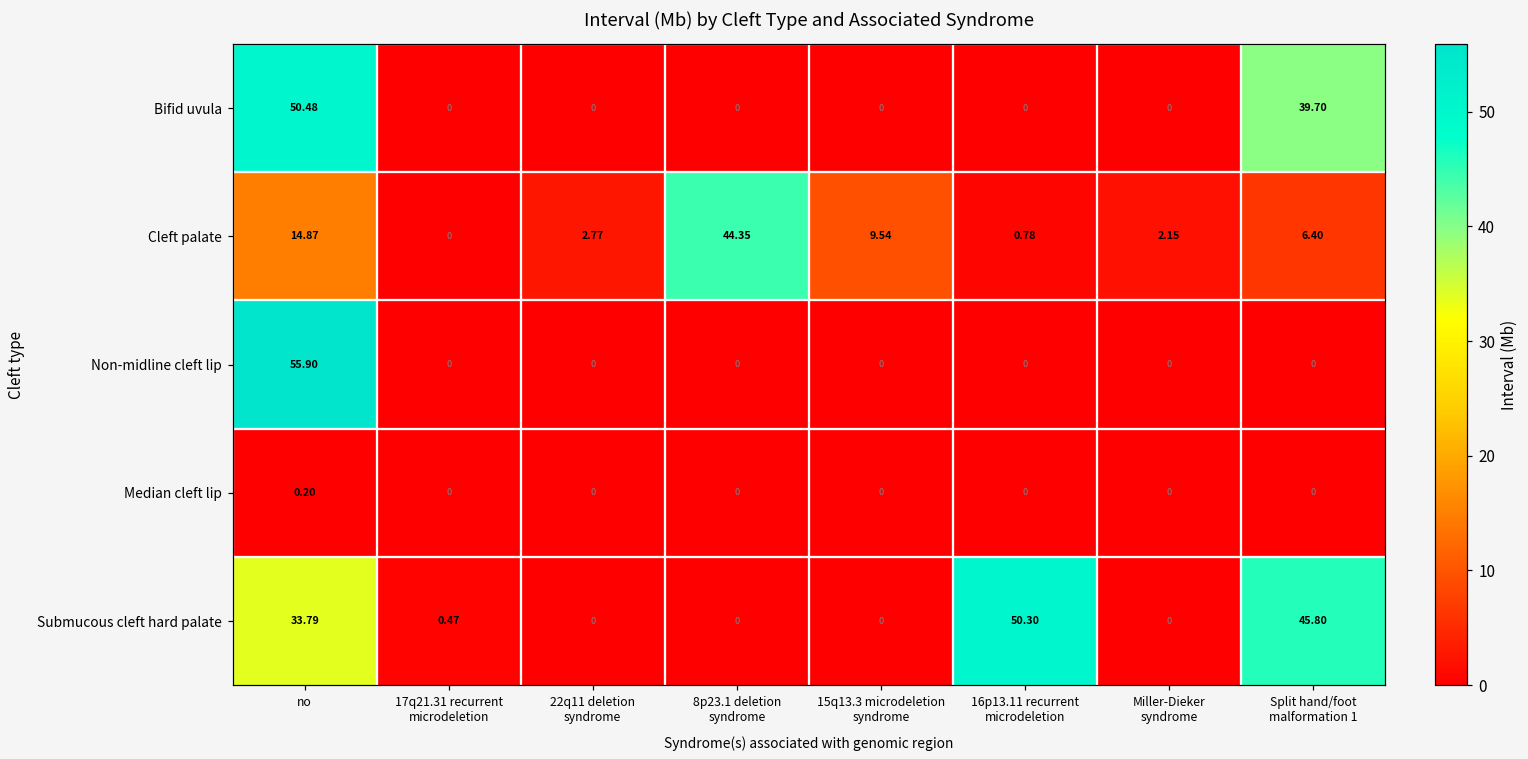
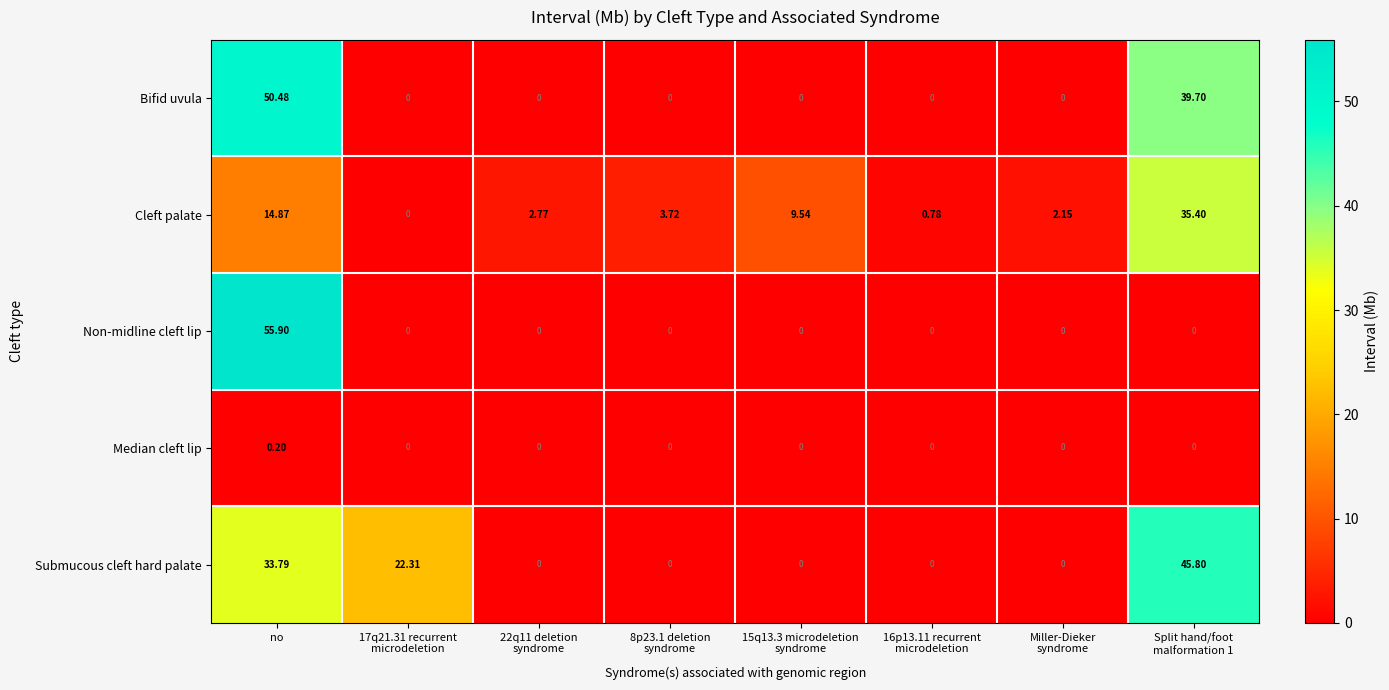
  {
    "Bifid uvula": {
      "no": 50.48,
      "17q21.31 recurrent microdeletion": 0,
      "22q11 deletion syndrome": 0,
      "8p23.1 deletion syndrome": 0,
      "15q13.3 microdeletion syndrome": 0,
      "16p13.11 recurrent microdeletion": 0,
      "Miller-Dieker syndrome": 0,
      "Split hand/foot malformation 1": 39.70
    },
    "Cleft palate": {
      "no": 14.87,
      "17q21.31 recurrent microdeletion": 0,
      "22q11 deletion syndrome": 2.77,
-     "8p23.1 deletion syndrome": 44.35,
+     "8p23.1 deletion syndrome": 3.72,
      "15q13.3 microdeletion syndrome": 9.54,
      "16p13.11 recurrent microdeletion": 0.78,
      "Miller-Dieker syndrome": 2.15,
-     "Split hand/foot malformation 1": 6.40
+     "Split hand/foot malformation 1": 35.40
    },
    "Non-midline cleft lip": {
      "no": 55.90,
      "17q21.31 recurrent microdeletion": 0,
      "22q11 deletion syndrome": 0,
      "8p23.1 deletion syndrome": 0,
      "15q13.3 microdeletion syndrome": 0,
      "16p13.11 recurrent microdeletion": 0,
      "Miller-Dieker syndrome": 0,
      "Split hand/foot malformation 1": 0
    },
    "Median cleft lip": {
      "no": 0.20,
      "17q21.31 recurrent microdeletion": 0,
      "22q11 deletion syndrome": 0,
      "8p23.1 deletion syndrome": 0,
      "15q13.3 microdeletion syndrome": 0,
      "16p13.11 recurrent microdeletion": 0,
      "Miller-Dieker syndrome": 0,
      "Split hand/foot malformation 1": 0
    },
    "Submucous cleft hard palate": {
      "no": 33.79,
-     "17q21.31 recurrent microdeletion": 0.47,
+     "17q21.31 recurrent microdeletion": 22.31,
      "22q11 deletion syndrome": 0,
      "8p23.1 deletion syndrome": 0,
      "15q13.3 microdeletion syndrome": 0,
-     "16p13.11 recurrent microdeletion": 50.30,
+     "16p13.11 recurrent microdeletion": 0,
      "Miller-Dieker syndrome": 0,
      "Split hand/foot malformation 1": 45.80
    }
  }
